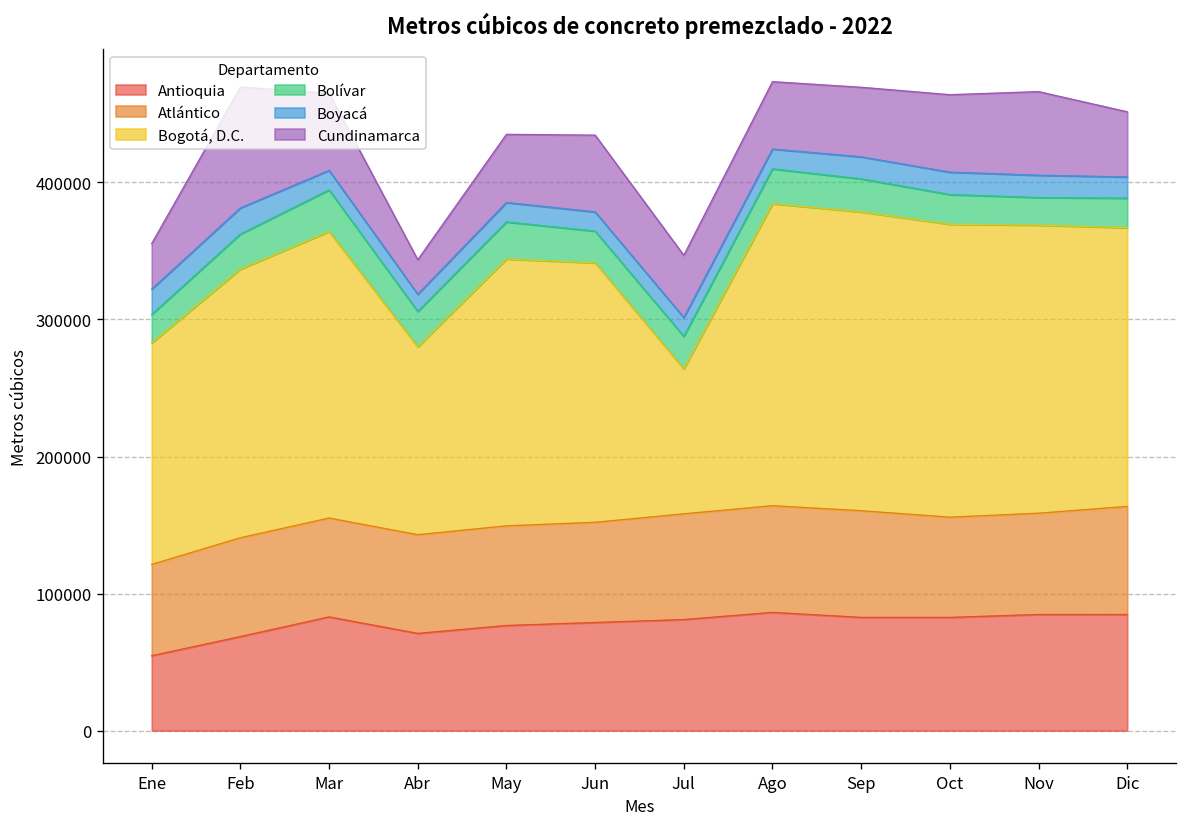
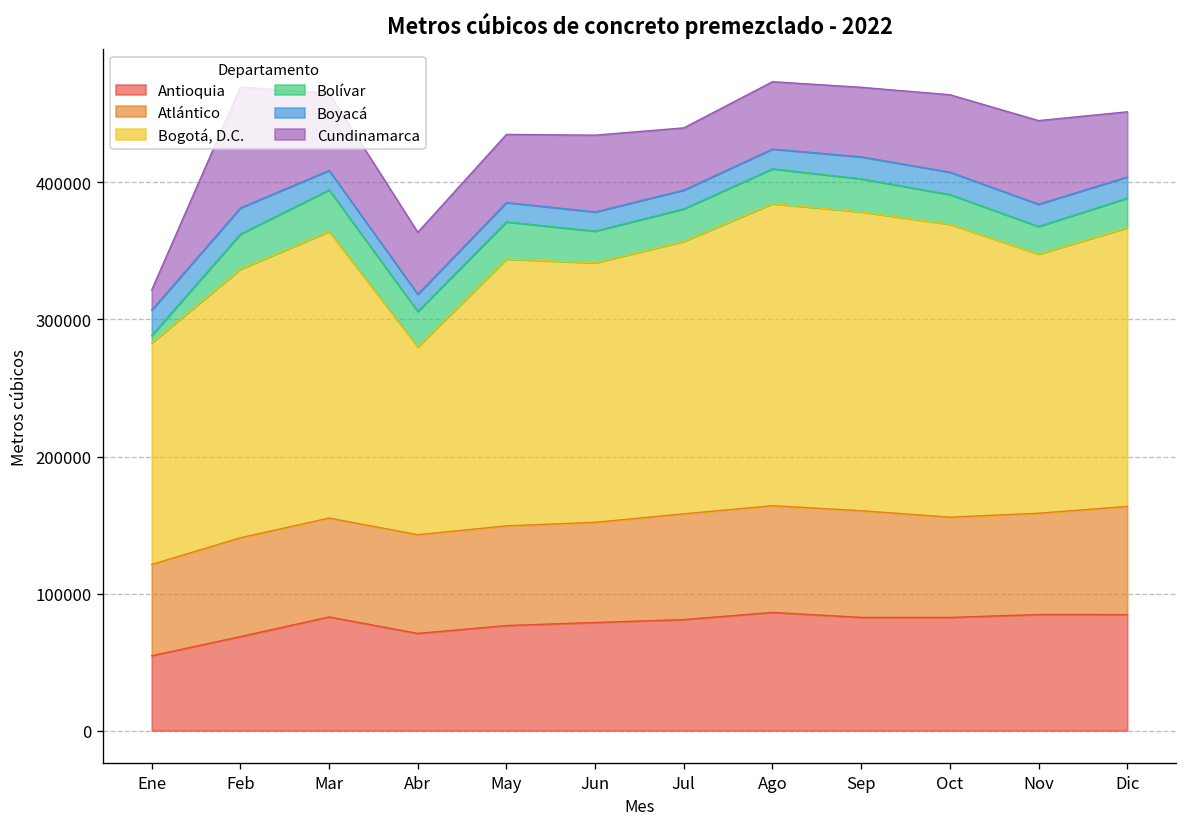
  {
    "Bogotá, D.C.": {
      "Ene": 162000,
      "Feb": 196000,
      "Mar": 209000,
      "Abr": 137000,
      "May": 195000,
      "Jun": 189000,
-     "Jul": 106000,
+     "Jul": 199000,
      "Ago": 220000,
      "Sep": 218000,
      "Oct": 214000,
-     "Nov": 210000,
+     "Nov": 189000,
      "Dic": 203000
    },
    "Bolívar": {
-     "Ene": 21000,
+     "Ene": 5000,
      "Feb": 26000,
      "Mar": 30000,
      "Abr": 26000,
      "May": 27000,
      "Jun": 23000,
      "Jul": 24000,
      "Ago": 25000,
      "Sep": 24000,
      "Oct": 22000,
      "Nov": 20000,
      "Dic": 22000
    },
    "Boyacá": {
      "Ene": 18000,
      "Feb": 19000,
      "Mar": 14000,
      "Abr": 13000,
      "May": 14000,
      "Jun": 14000,
      "Jul": 14000,
      "Ago": 14000,
      "Sep": 16000,
      "Oct": 16000,
      "Nov": 16000,
      "Dic": 15000
    },
    "Cundinamarca": {
-     "Ene": 33000,
-     "Abr": 25000,
+     "Ene": 15000,
+     "Abr": 45000,
      "May": 50000,
      "Jun": 56000,
      "Jul": 45000,
      "Ago": 49000,
      "Sep": 51000,
      "Oct": 57000,
      "Nov": 61000,
      "Dic": 48000
    }
  }
